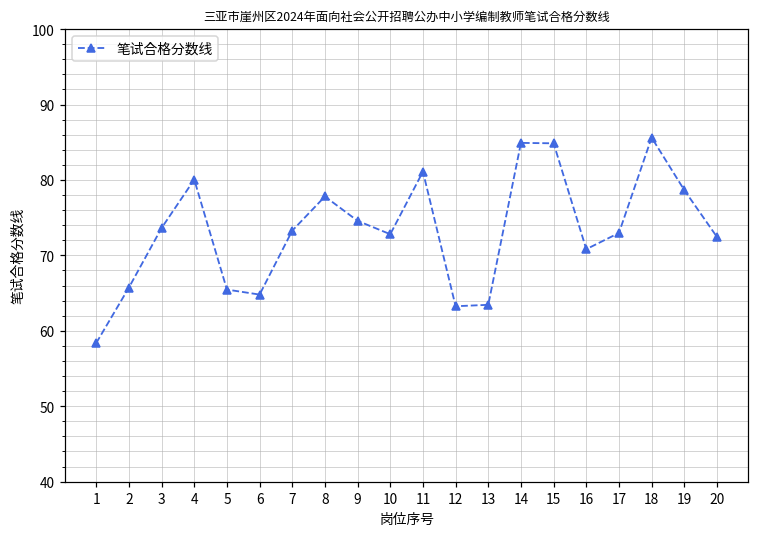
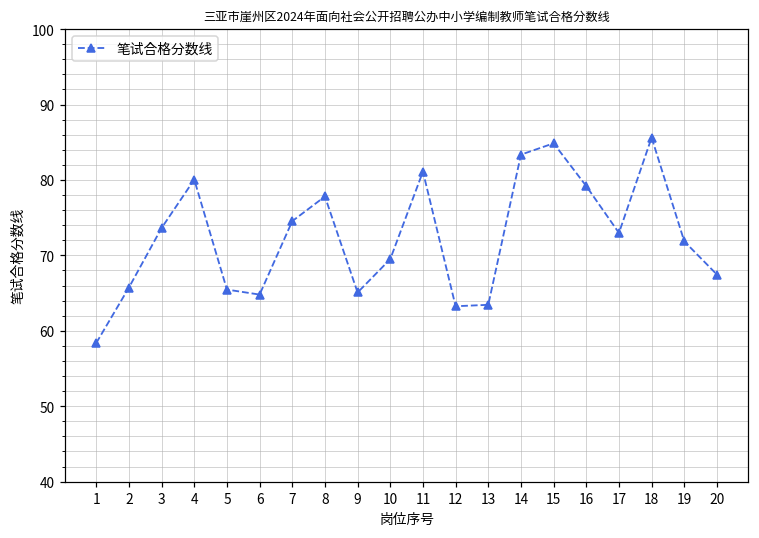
  {
    "1": 58,
    "2": 66,
    "3": 74,
    "4": 80,
    "5": 65,
    "6": 65,
-   "7": 73,
+   "7": 75,
    "8": 78,
-   "9": 75,
-   "10": 73,
+   "9": 65,
+   "10": 70,
    "11": 81,
    "12": 63,
    "13": 63,
-   "14": 85,
+   "14": 83,
    "15": 85,
-   "16": 71,
+   "16": 79,
    "17": 73,
    "18": 86,
-   "19": 79,
-   "20": 72
+   "19": 72,
+   "20": 67
  }
